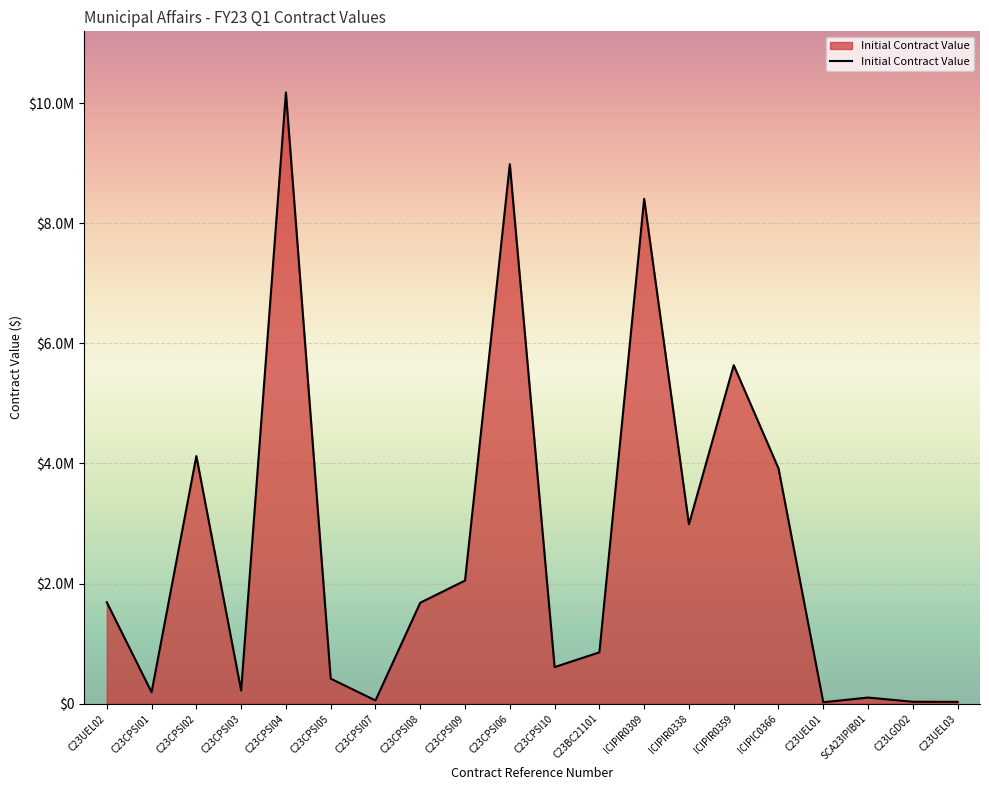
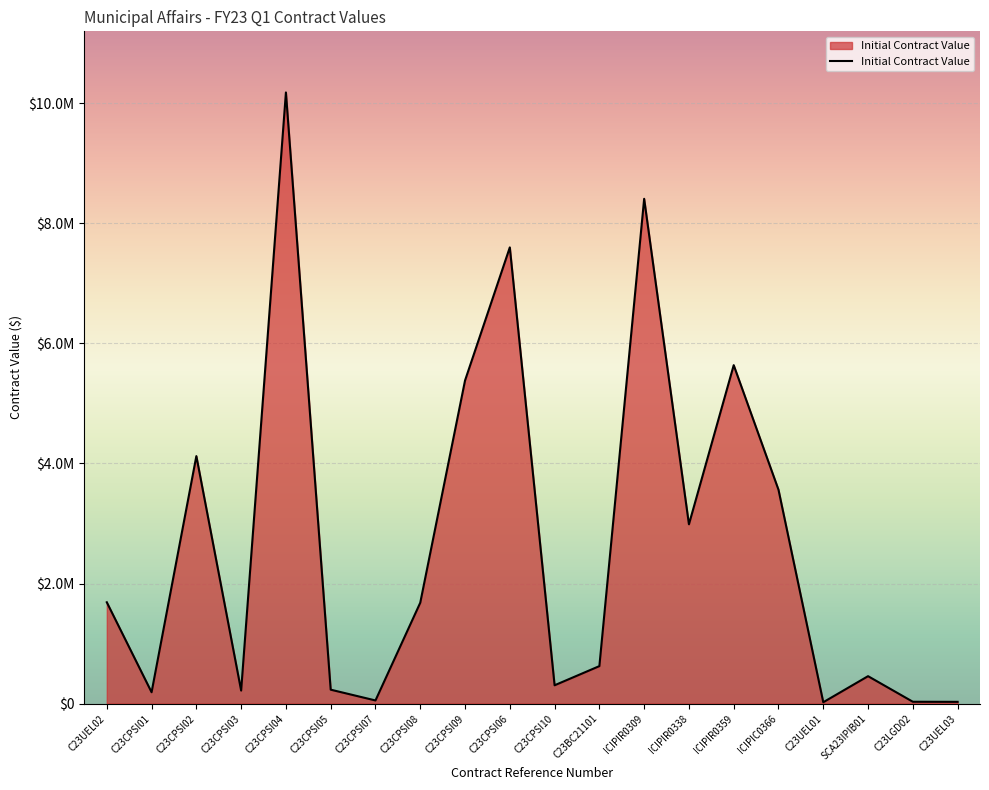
  {
    "C23UEL02": "$1700000",
    "C23CPSI01": "$200000",
    "C23CPSI02": "$4100000",
    "C23CPSI03": "$200000",
    "C23CPSI04": "$10200000",
-   "C23CPSI05": "$400000",
+   "C23CPSI05": "$200000",
    "C23CPSI07": "$100000",
    "C23CPSI08": "$1700000",
-   "C23CPSI09": "$2000000",
-   "C23CPSI06": "$9000000",
-   "C23CPSI10": "$600000",
-   "C23BC21101": "$900000",
+   "C23CPSI09": "$5400000",
+   "C23CPSI06": "$7600000",
+   "C23CPSI10": "$300000",
+   "C23BC21101": "$600000",
    "ICIPIR0309": "$8400000",
    "ICIPIR0338": "$3000000",
    "ICIPIR0359": "$5600000",
-   "ICIPIC0366": "$3900000",
+   "ICIPIC0366": "$3600000",
    "C23UEL01": "$0",
-   "SCA23IPIB01": "$100000",
+   "SCA23IPIB01": "$500000",
    "C23LGD02": "$0",
    "C23UEL03": "$0"
  }
